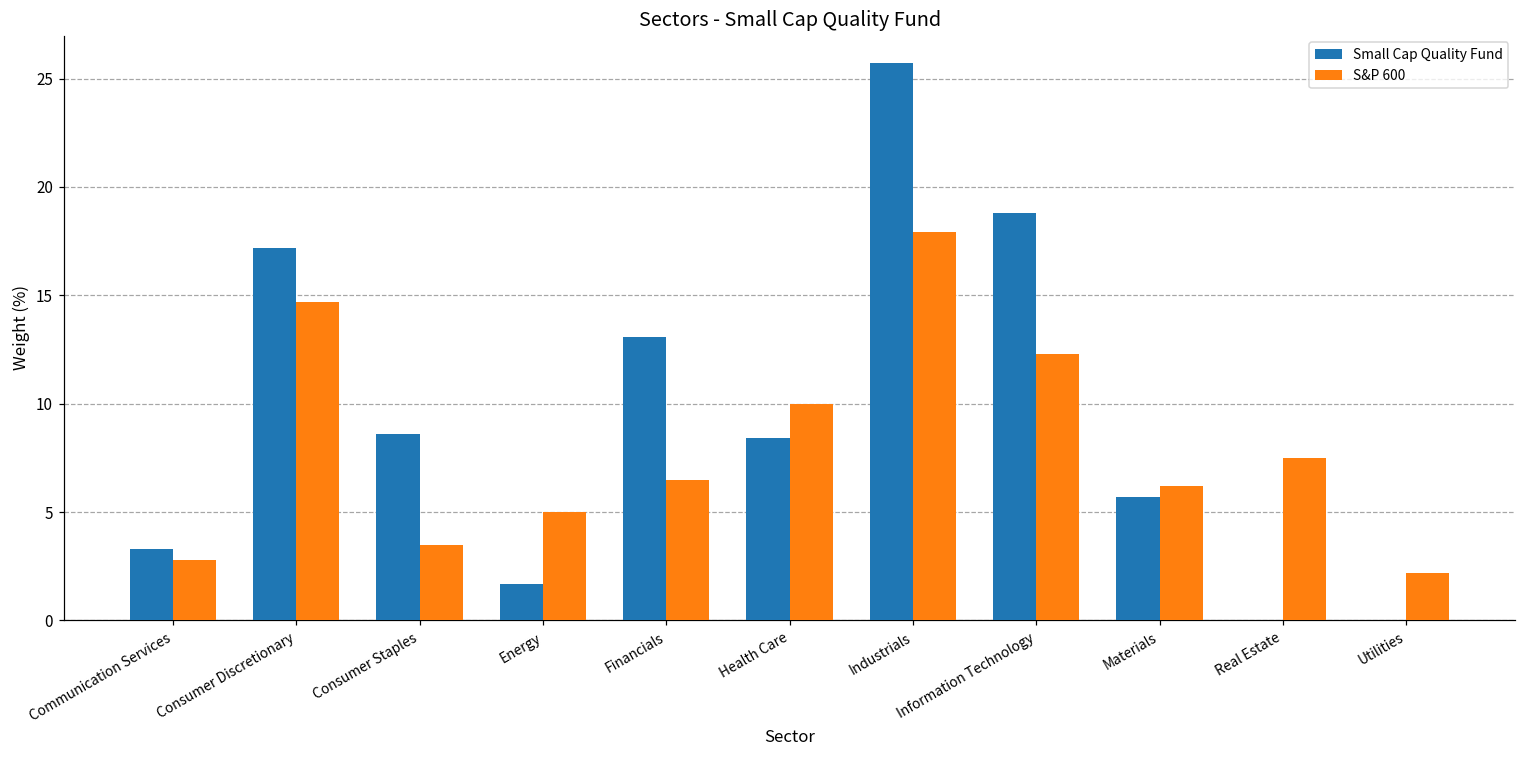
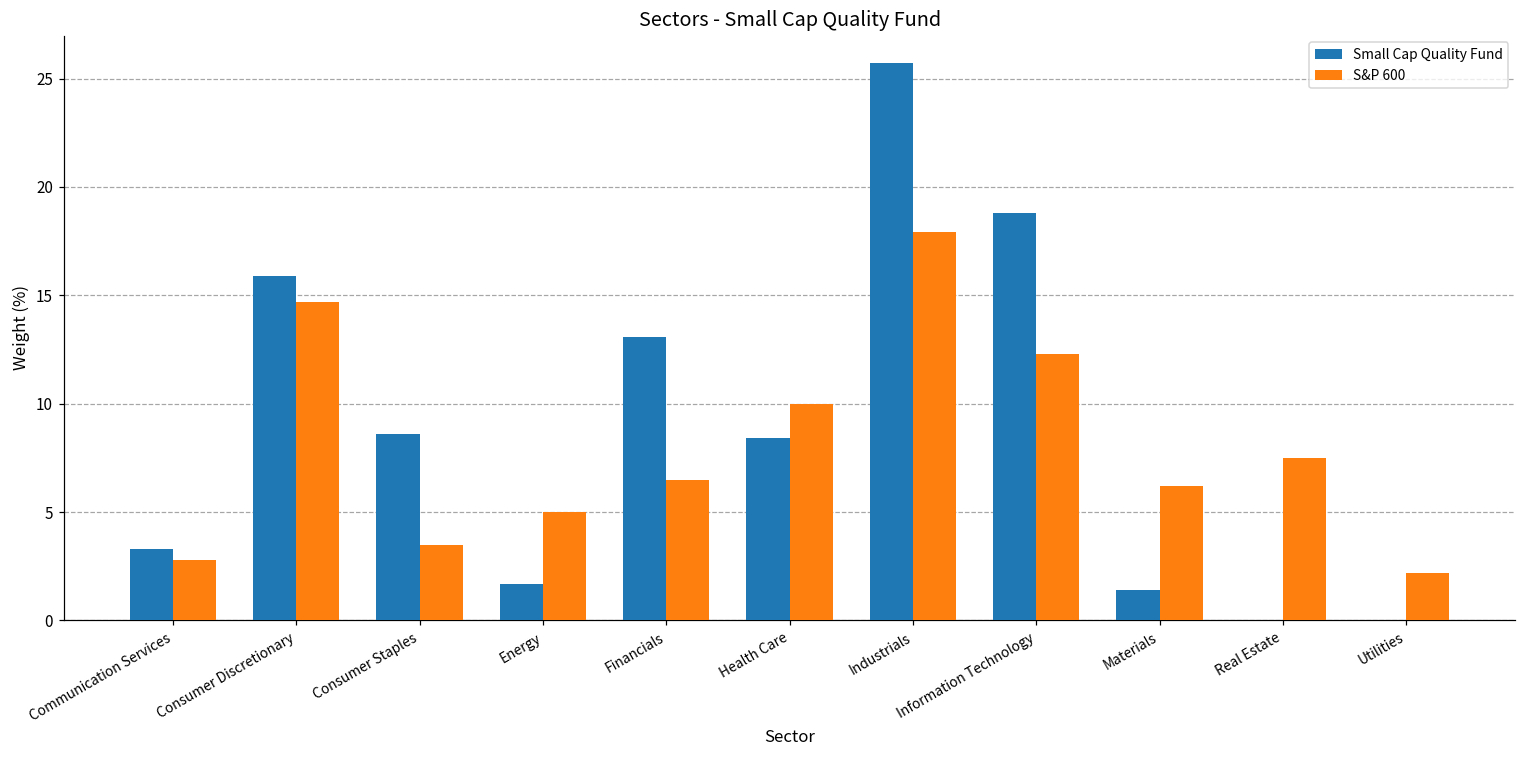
  {
    "Small Cap Quality Fund": {
      "Communication Services": 3.3,
-     "Consumer Discretionary": 17.2,
+     "Consumer Discretionary": 15.9,
      "Consumer Staples": 8.6,
      "Energy": 1.7,
      "Financials": 13.1,
      "Health Care": 8.4,
      "Industrials": 25.7,
      "Information Technology": 18.8,
-     "Materials": 5.7,
+     "Materials": 1.4,
      "Real Estate": 0.0,
      "Utilities": 0.0
    },
    "S&P 600": {
      "Communication Services": 2.8,
      "Consumer Discretionary": 14.7,
      "Consumer Staples": 3.5,
      "Energy": 5.0,
      "Financials": 6.5,
      "Health Care": 10.0,
      "Industrials": 17.9,
      "Information Technology": 12.3,
      "Materials": 6.2,
      "Real Estate": 7.5,
      "Utilities": 2.2
    }
  }
